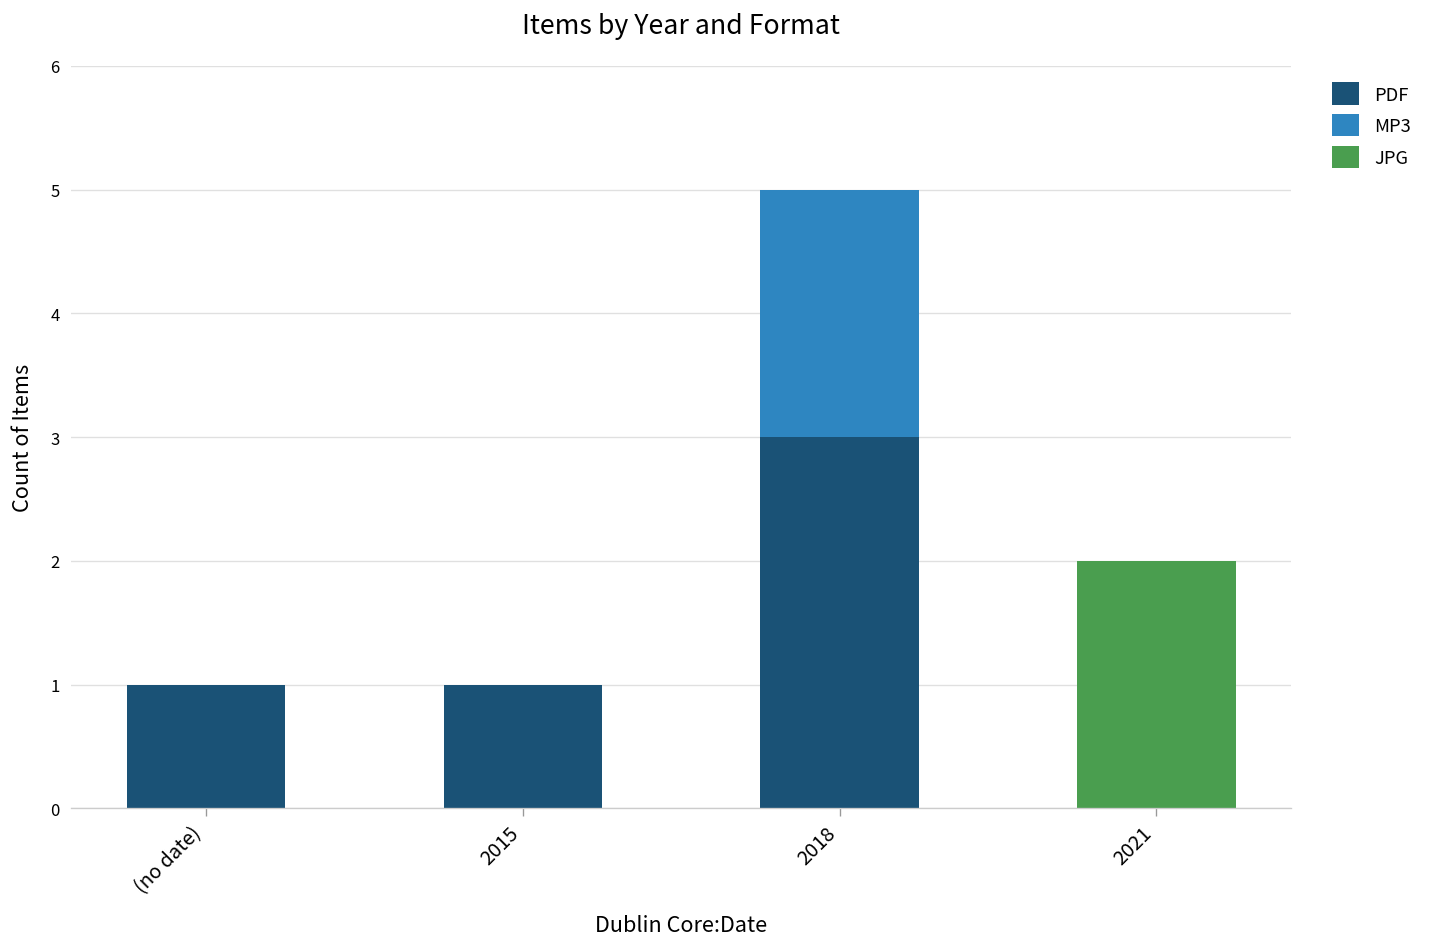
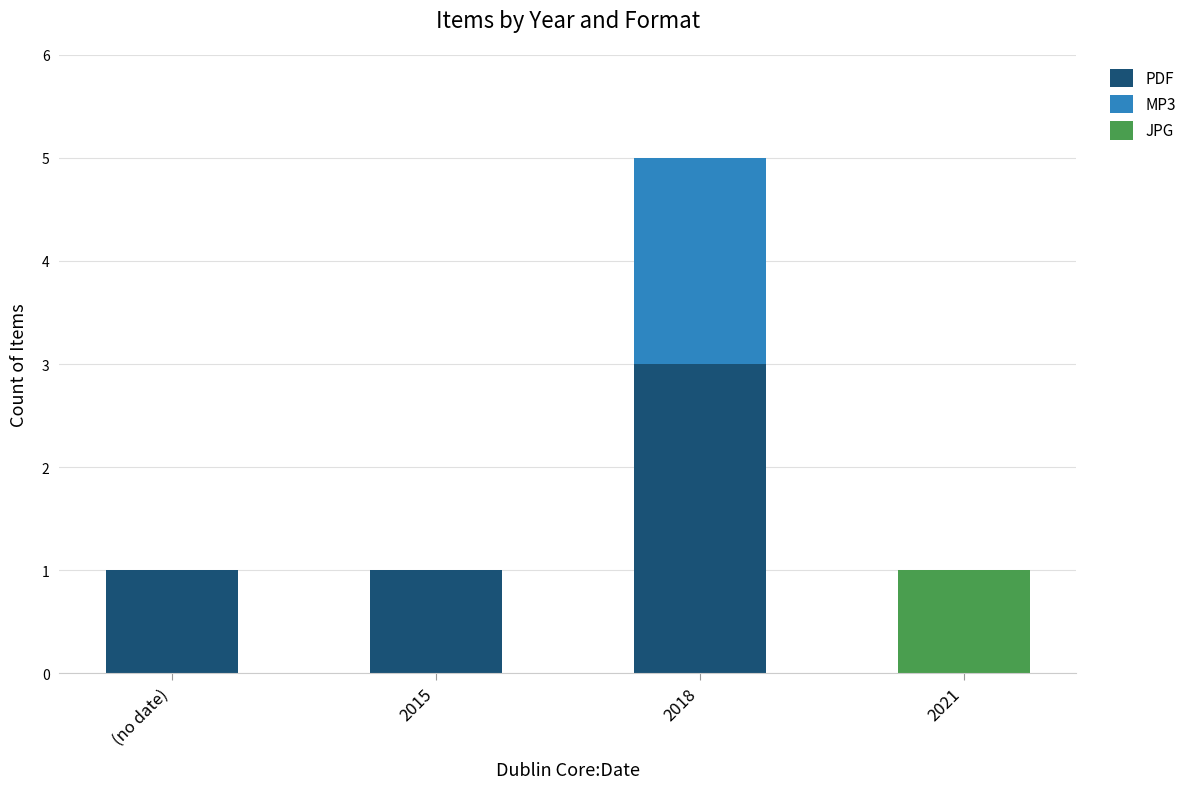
  {
    "PDF": {
      "(no date)": 1,
      "2015": 1,
      "2018": 3,
      "2021": 0
    },
    "MP3": {
      "(no date)": 0,
      "2015": 0,
      "2018": 2,
      "2021": 0
    },
    "JPG": {
      "(no date)": 0,
      "2015": 0,
      "2018": 0,
-     "2021": 2
+     "2021": 1
    }
  }
